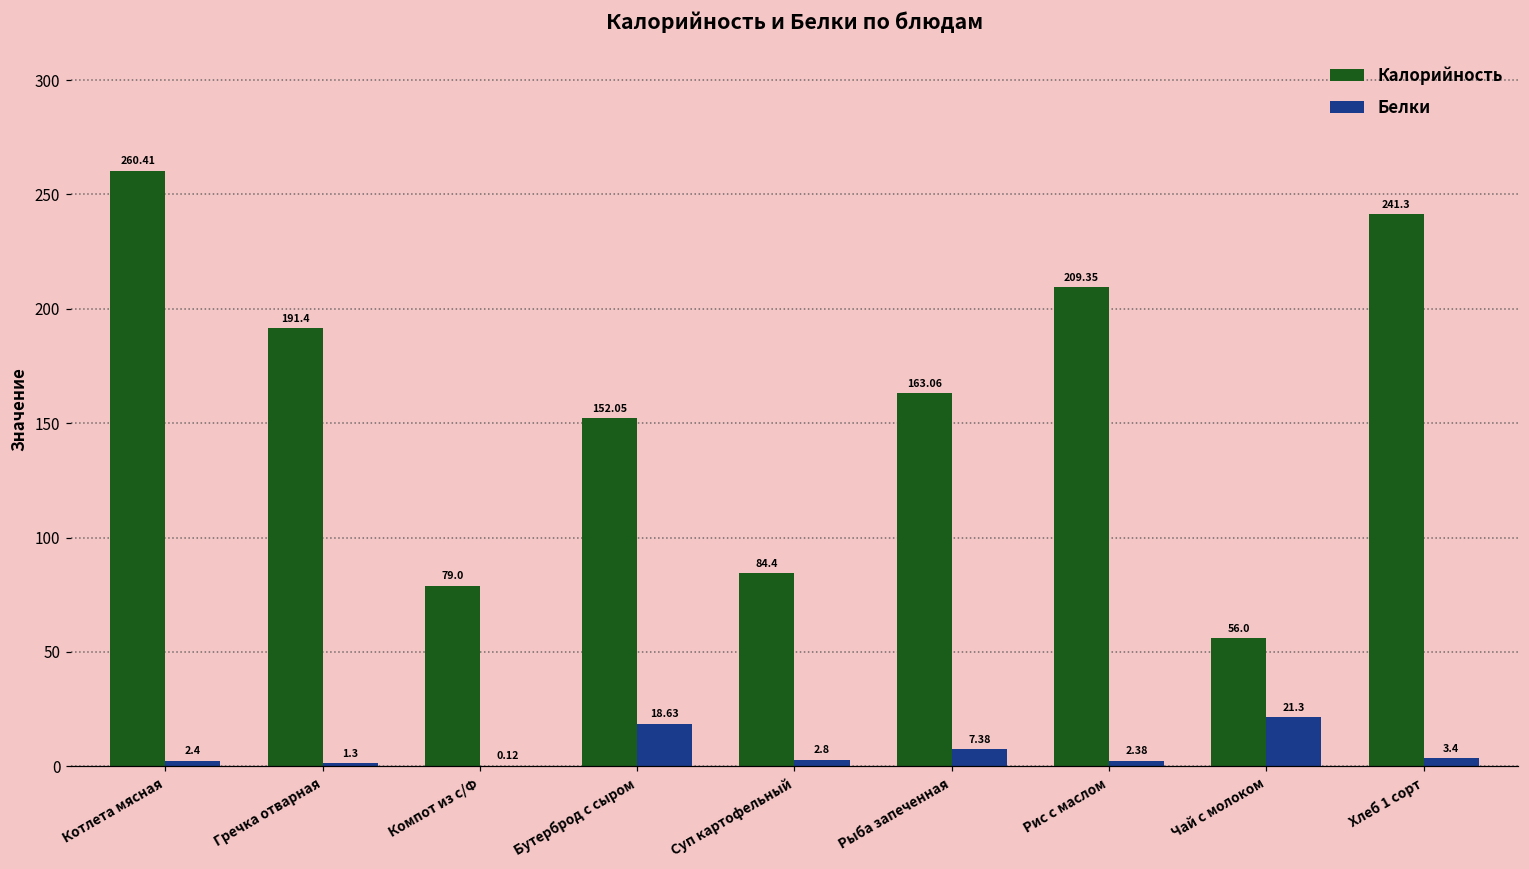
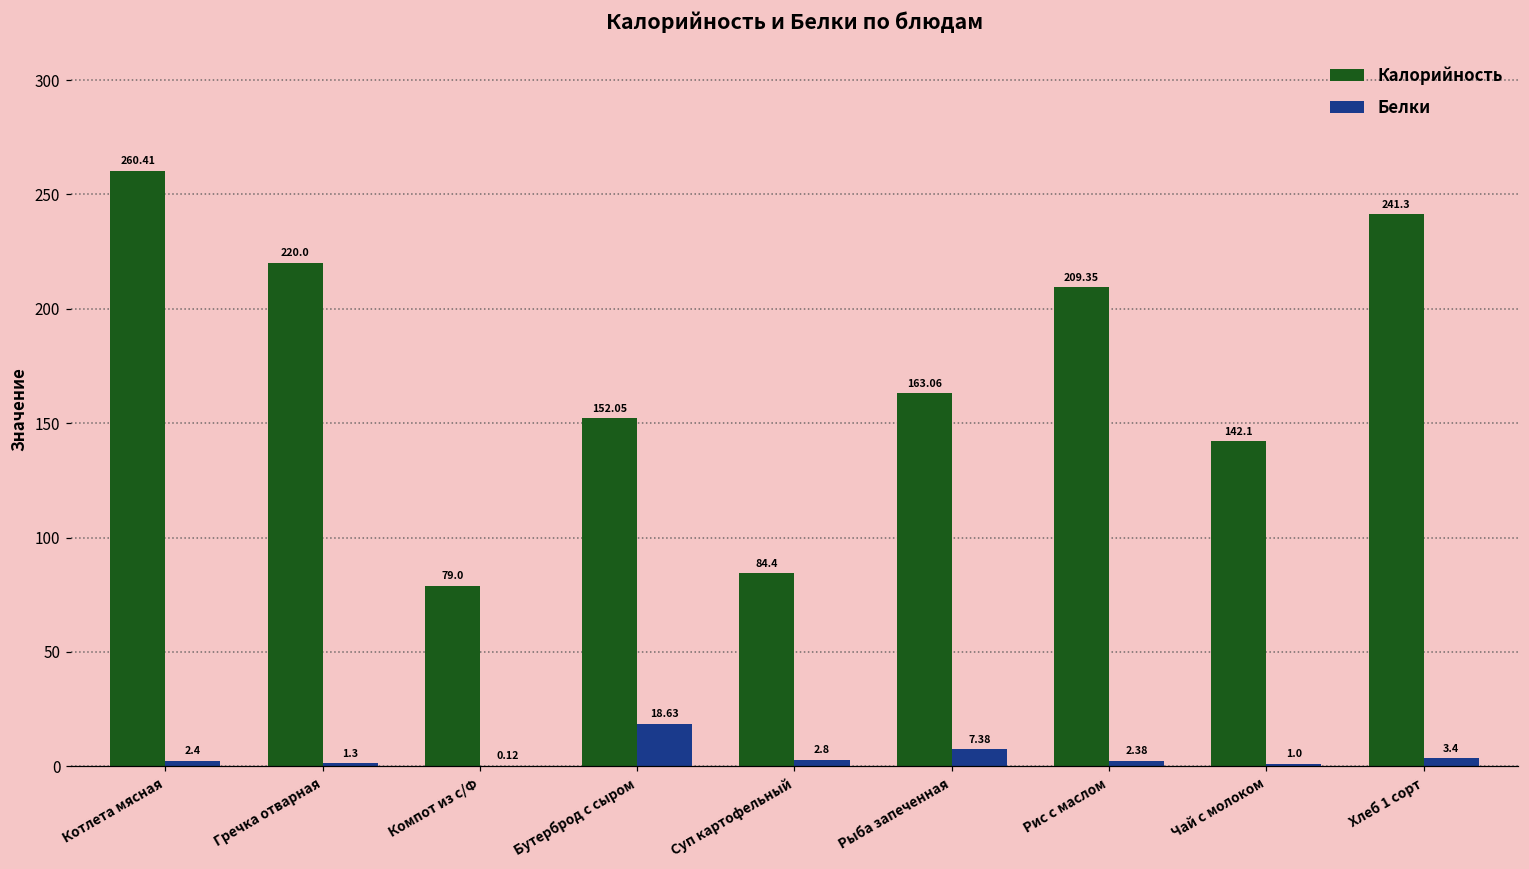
  {
    "Калорийность": {
      "Котлета мясная": 260.41,
-     "Гречка отварная": 191.4,
+     "Гречка отварная": 220.0,
      "Компот из с/Ф": 79.0,
      "Бутерброд с сыром": 152.05,
      "Суп картофельный": 84.4,
      "Рыба запеченная": 163.06,
      "Рис с маслом": 209.35,
-     "Чай с молоком": 56.0,
+     "Чай с молоком": 142.1,
      "Хлеб 1 сорт": 241.3
    },
    "Белки": {
      "Котлета мясная": 2.4,
      "Гречка отварная": 1.3,
      "Компот из с/Ф": 0.12,
      "Бутерброд с сыром": 18.63,
      "Суп картофельный": 2.8,
      "Рыба запеченная": 7.38,
      "Рис с маслом": 2.38,
-     "Чай с молоком": 21.3,
+     "Чай с молоком": 1.0,
      "Хлеб 1 сорт": 3.4
    }
  }
